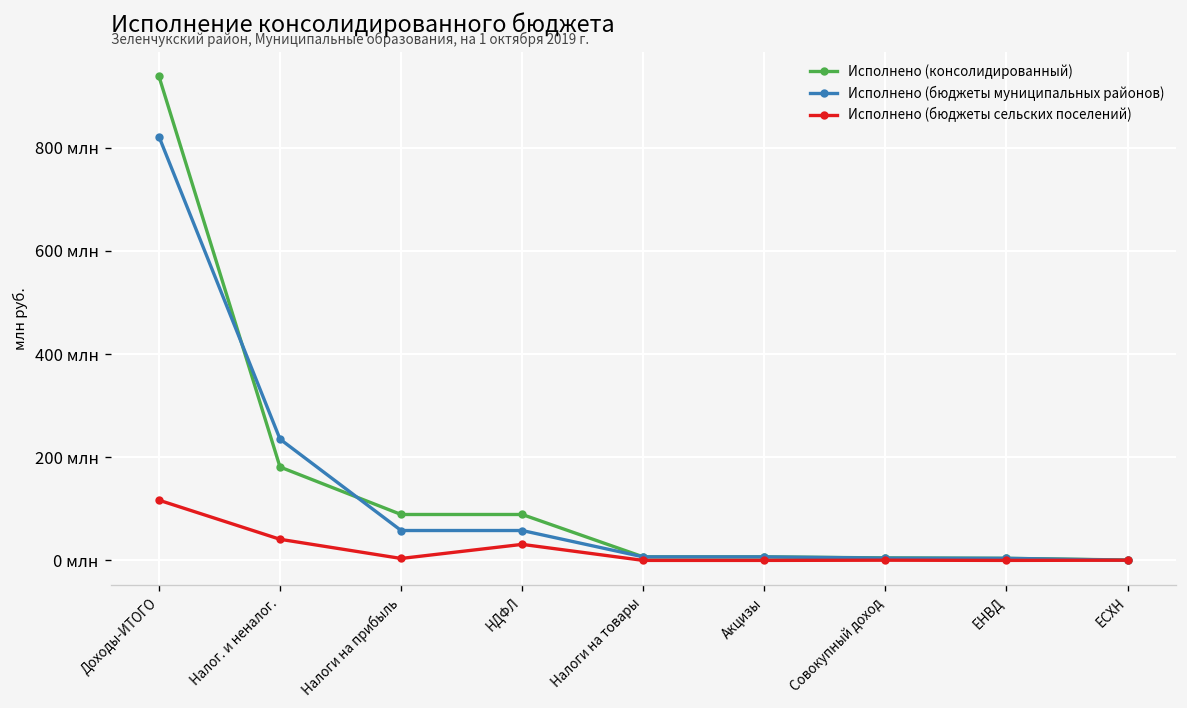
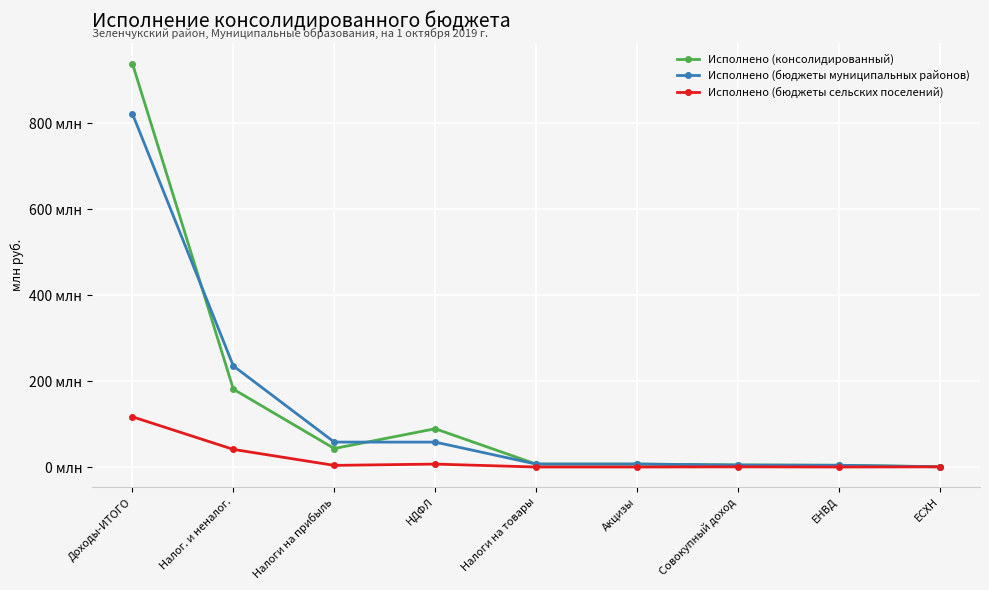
  {
    "Исполнено (консолидированный)": {
      "Налог. и неналог.": "180 млн",
-     "Налоги на прибыль": "90 млн",
+     "Налоги на прибыль": "40 млн",
      "НДФЛ": "90 млн"
    },
    "Исполнено (бюджеты муниципальных районов)": {
      "Доходы-ИТОГО": "820 млн",
      "Налог. и неналог.": "240 млн",
      "Налоги на прибыль": "60 млн",
      "НДФЛ": "60 млн"
    },
    "Исполнено (бюджеты сельских поселений)": {
      "Доходы-ИТОГО": "120 млн",
      "Налог. и неналог.": "40 млн",
      "Налоги на прибыль": "0 млн",
-     "НДФЛ": "30 млн",
+     "НДФЛ": "10 млн",
      "Налоги на товары": "0 млн",
      "Акцизы": "0 млн"
    }
  }
